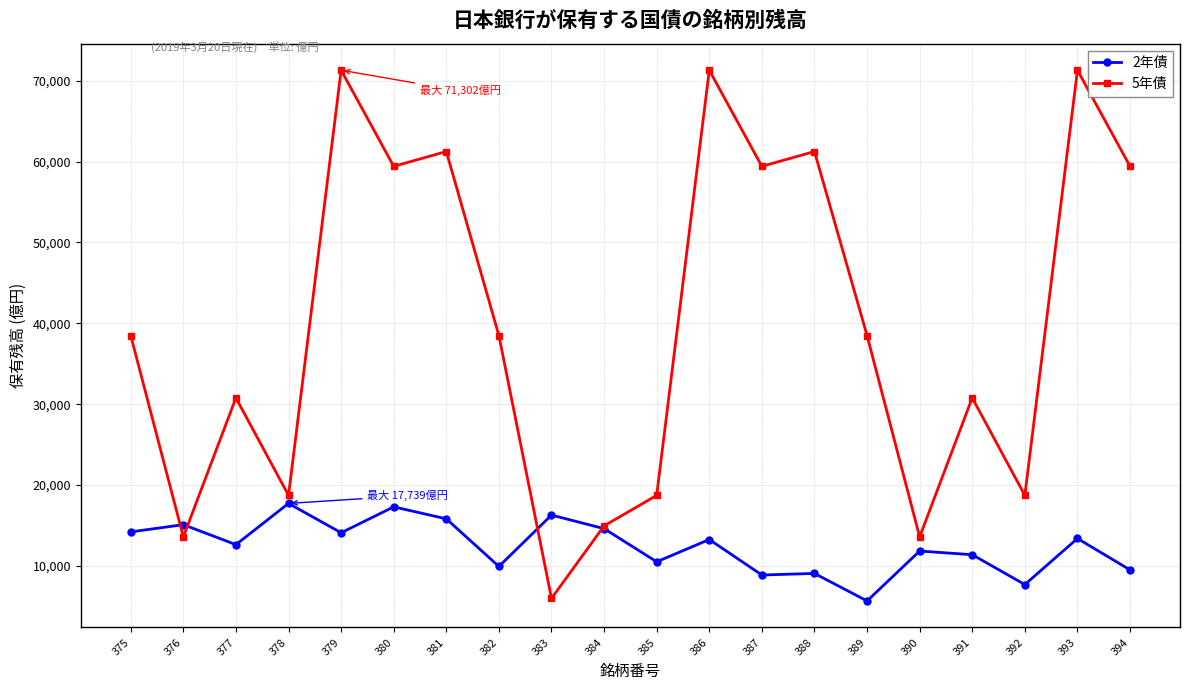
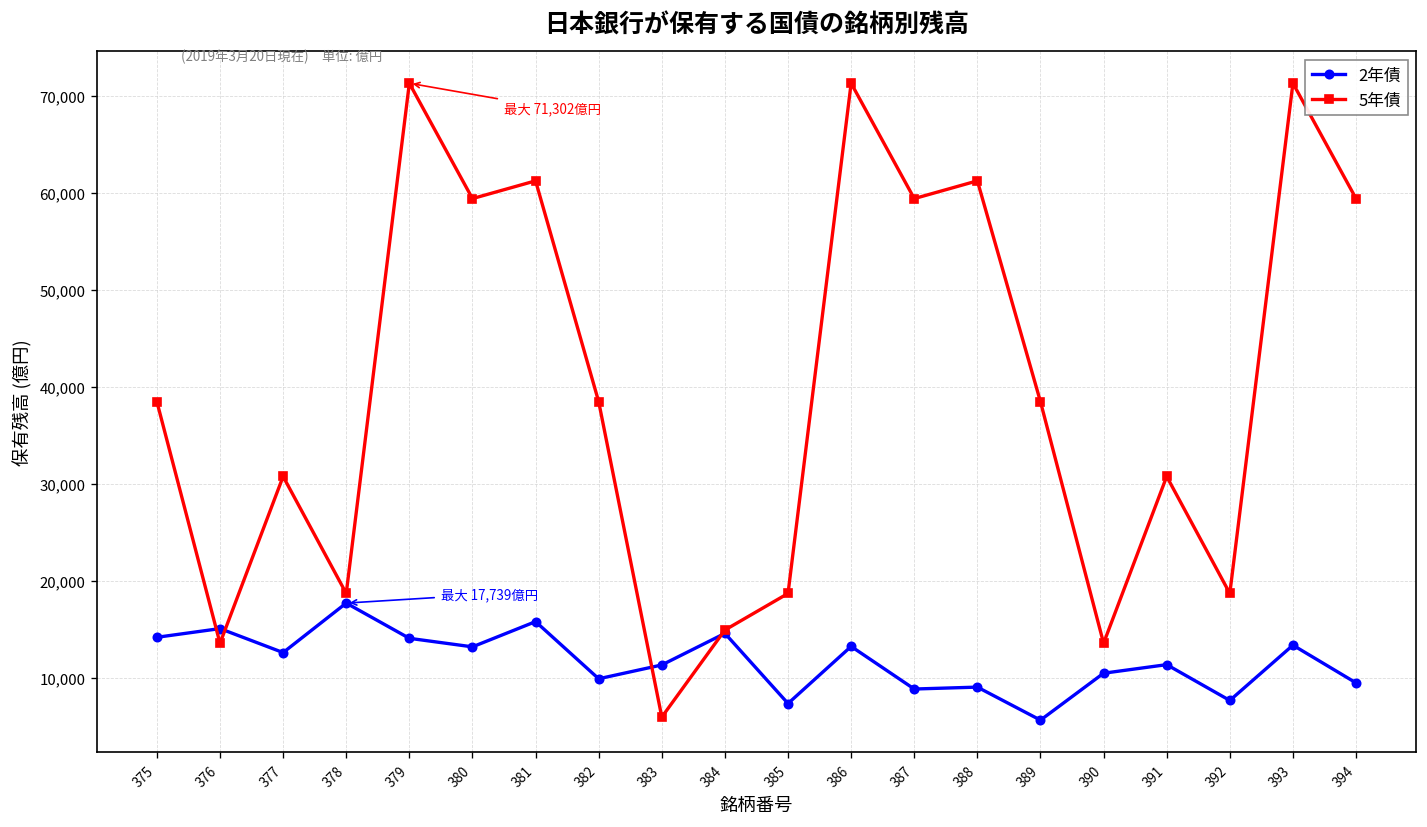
  {
    "2年債": {
      "375": "14,000",
      "376": "15,000",
      "377": "13,000",
      "379": "14,000",
-     "380": "17,000",
+     "380": "13,000",
      "381": "16,000",
      "382": "10,000",
-     "383": "16,000",
+     "383": "11,000",
      "384": "15,000",
-     "385": "11,000",
+     "385": "7,000",
      "386": "13,000",
      "387": "9,000",
      "388": "9,000",
      "389": "6,000",
-     "390": "12,000",
+     "390": "11,000",
      "391": "11,000",
      "392": "8,000",
      "393": "13,000",
      "394": "10,000"
    },
    "5年債": {
      "379": "71,302"
    }
  }
